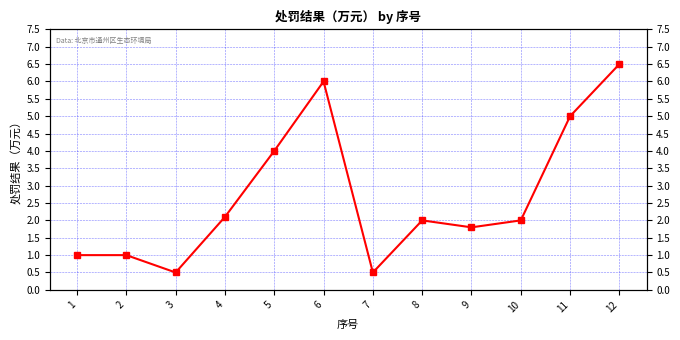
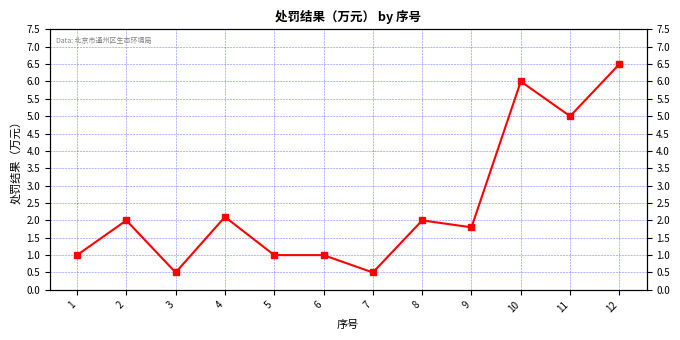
  {
    "1": 1,
-   "2": 1,
+   "2": 2,
    "3": 0.5,
    "4": 2.1,
-   "5": 4,
-   "6": 6,
+   "5": 1,
+   "6": 1,
    "7": 0.5,
    "8": 2,
    "9": 1.8,
-   "10": 2,
+   "10": 6,
    "11": 5,
    "12": 6.5
  }
